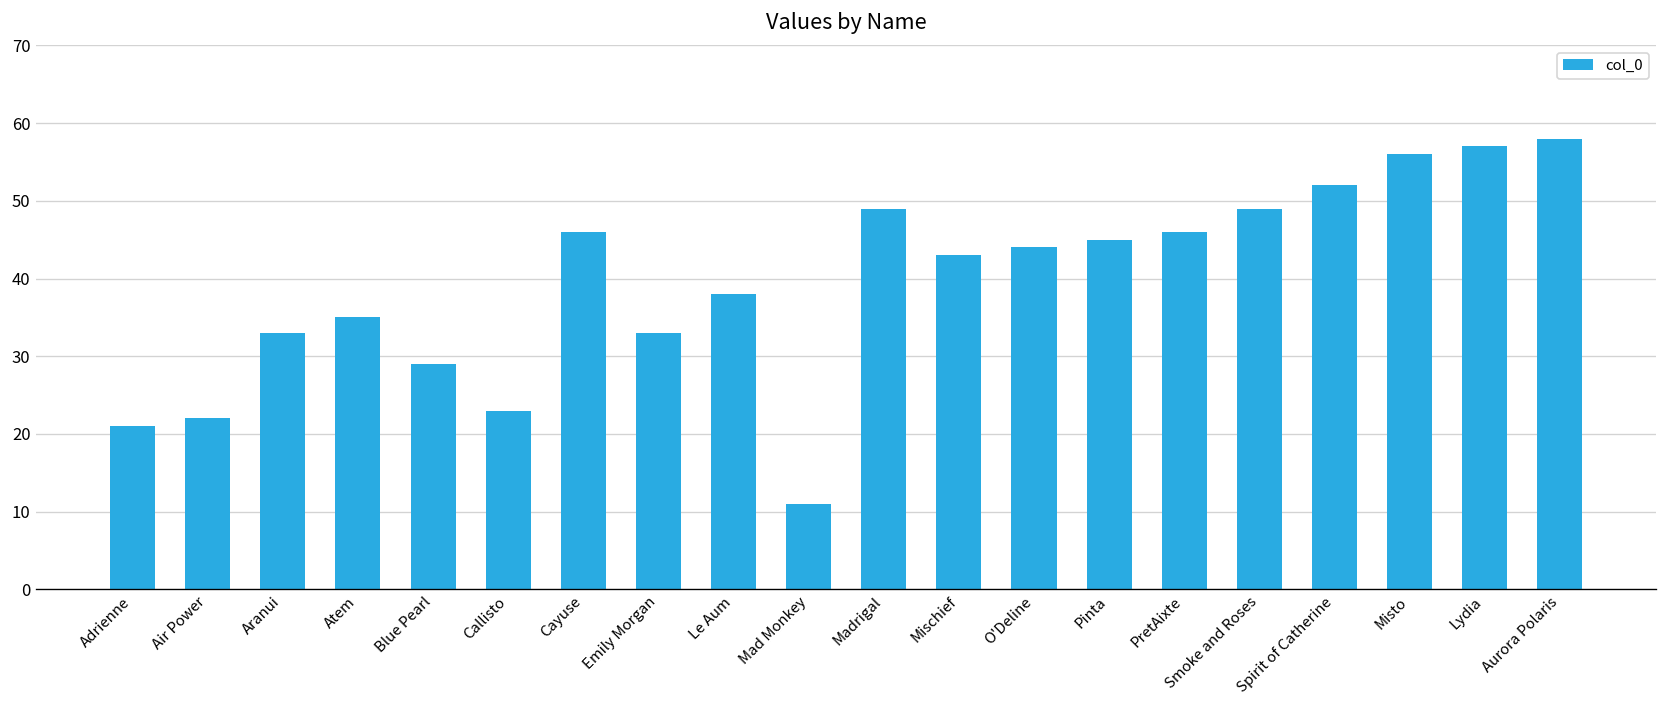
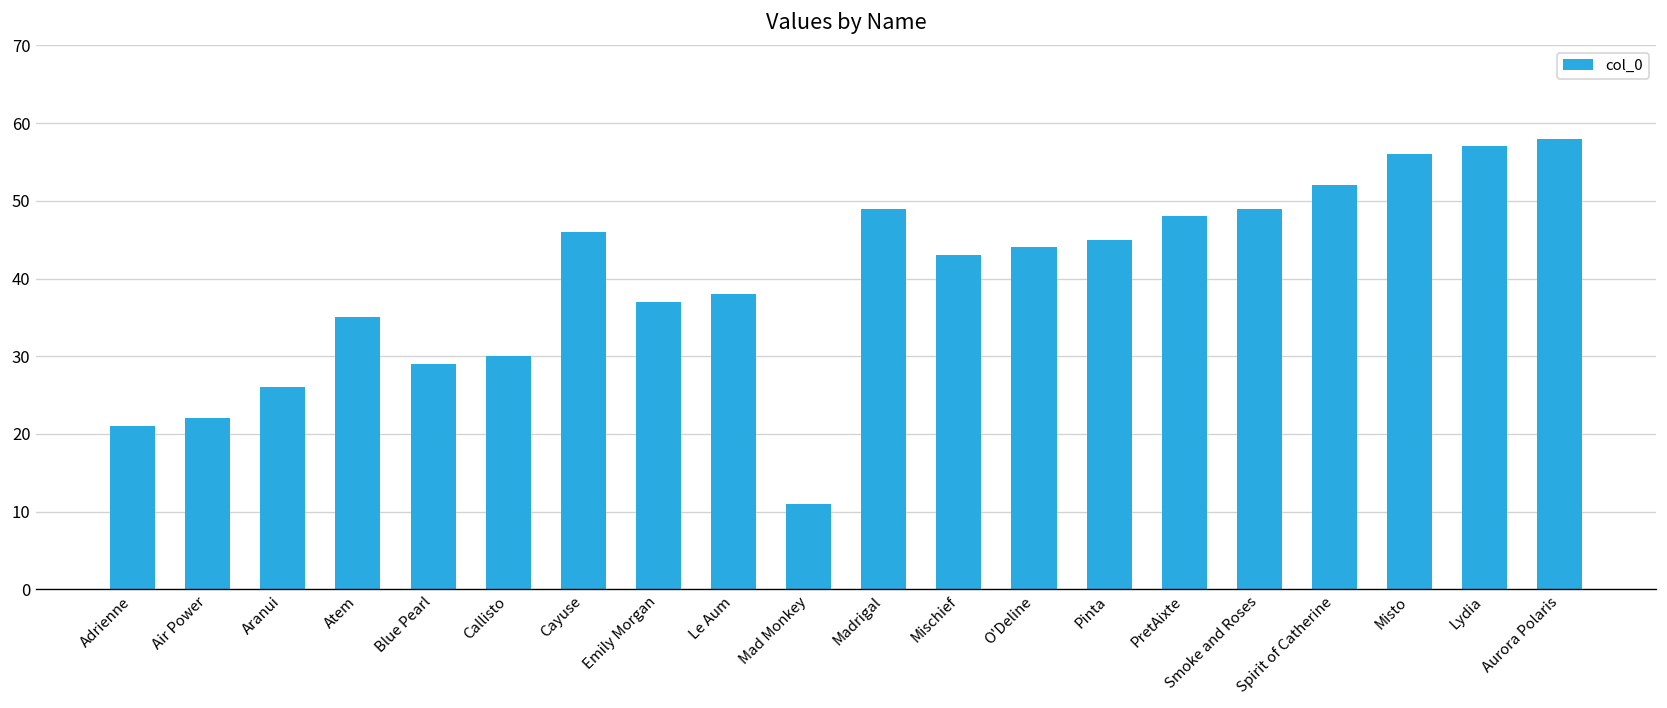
  {
    "Adrienne": 21,
    "Air Power": 22,
-   "Aranui": 33,
+   "Aranui": 26,
    "Atem": 35,
    "Blue Pearl": 29,
-   "Callisto": 23,
+   "Callisto": 30,
    "Cayuse": 46,
-   "Emily Morgan": 33,
+   "Emily Morgan": 37,
    "Le Aum": 38,
    "Mad Monkey": 11,
    "Madrigal": 49,
    "Mischief": 43,
    "O'Deline": 44,
    "Pinta": 45,
-   "PretAixte": 46,
+   "PretAixte": 48,
    "Smoke and Roses": 49,
    "Spirit of Catherine": 52,
    "Misto": 56,
    "Lydia": 57,
    "Aurora Polaris": 58
  }
